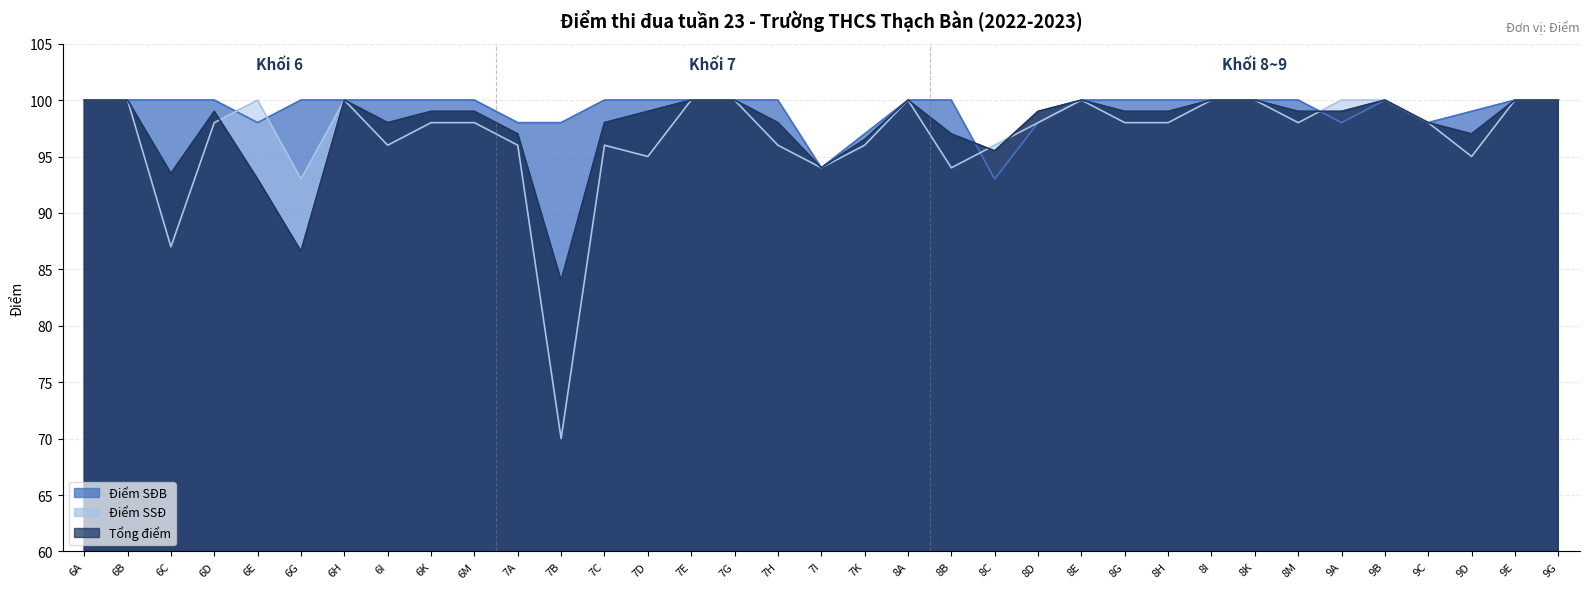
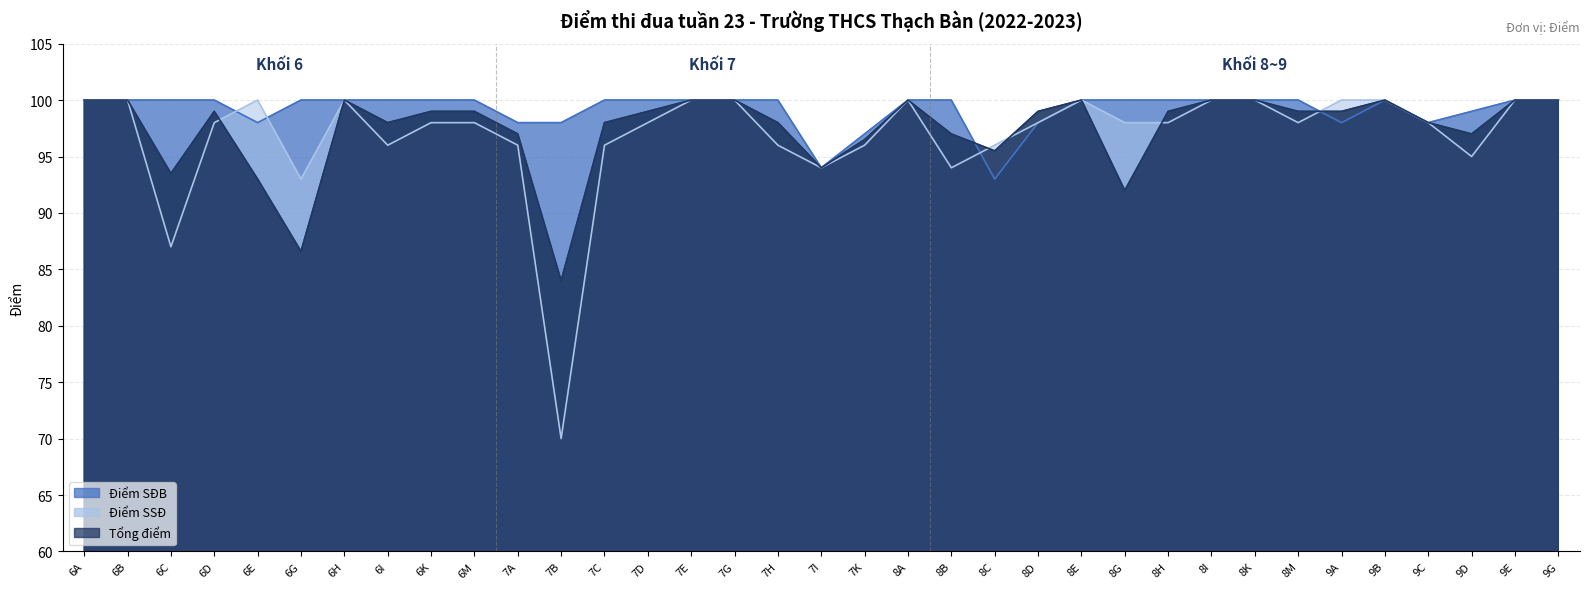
  {
    "Điểm SĐB": {
      "6C": 100,
      "6D": 100,
      "6E": 98,
      "6G": 100,
      "6I": 100,
      "6K": 100,
      "6M": 100,
      "7A": 98,
      "7B": 98,
      "7C": 100,
      "7D": 100,
      "7H": 100,
      "7K": 97,
      "8B": 100,
      "8C": 93,
      "8G": 100,
      "8H": 100,
      "8M": 100,
      "9A": 98,
      "9D": 99
    },
    "Điểm SSĐ": {
      "6C": 87,
      "6D": 98,
      "6E": 100,
      "6G": 93,
      "6I": 96,
      "6K": 98,
      "6M": 98,
      "7A": 96,
      "7B": 70,
      "7C": 96,
-     "7D": 95,
+     "7D": 98,
      "7H": 96,
      "7K": 96,
      "8B": 94,
      "8C": 96,
      "8G": 98,
      "8H": 98,
      "8M": 98,
      "9A": 100,
      "9D": 95
    },
    "Tổng điểm": {
      "6C": 93.5,
      "6D": 99,
      "6E": 93,
      "6G": 86.6,
      "6I": 98,
      "6K": 99,
      "6M": 99,
      "7A": 97,
      "7B": 84,
      "7C": 98,
      "7D": 99,
      "7H": 98,
      "7K": 96.5,
      "8B": 97,
      "8C": 95.5,
      "8D": 99,
-     "8G": 99,
+     "8G": 92,
      "8H": 99,
      "8M": 99,
      "9A": 99,
      "9D": 97
    }
  }
